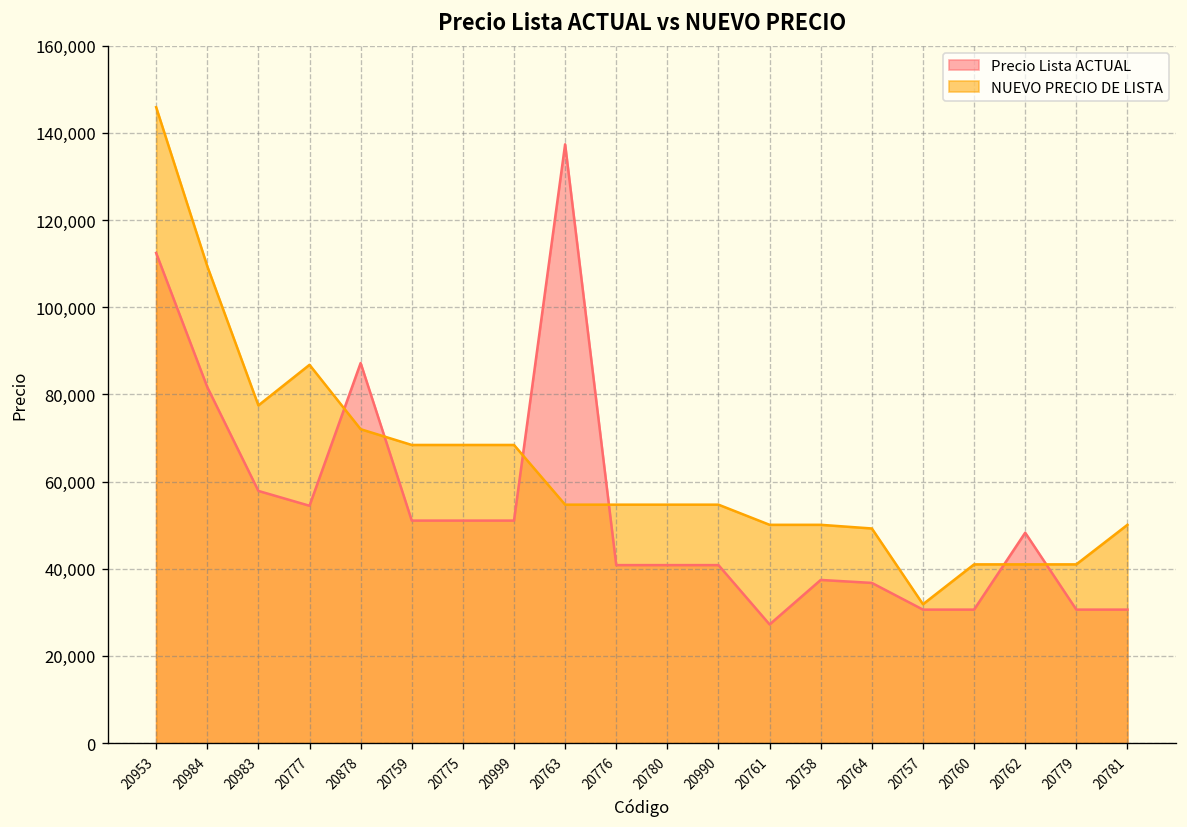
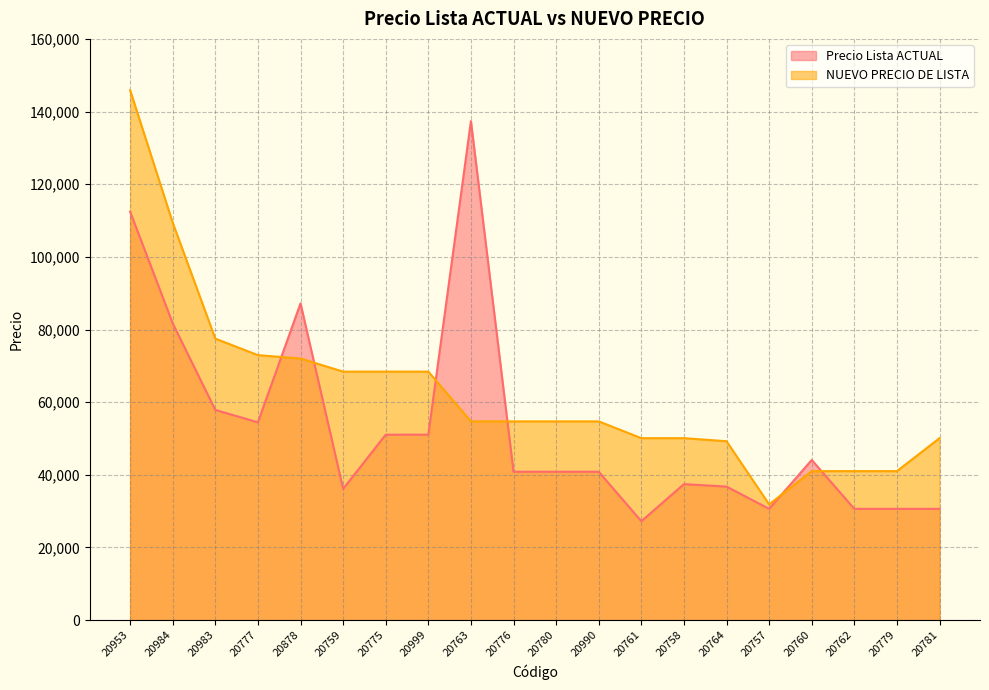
  {
    "Precio Lista ACTUAL": {
      "20953": "112,000",
      "20984": "82,000",
      "20983": "58,000",
      "20777": "54,000",
      "20878": "87,000",
-     "20759": "51,000",
+     "20759": "36,000",
      "20775": "51,000",
      "20999": "51,000",
      "20763": "137,000",
      "20776": "41,000",
      "20780": "41,000",
      "20990": "41,000",
      "20761": "27,000",
      "20758": "37,000",
      "20764": "37,000",
      "20757": "31,000",
-     "20760": "31,000",
-     "20762": "48,000",
+     "20760": "44,000",
+     "20762": "31,000",
      "20779": "31,000",
      "20781": "31,000"
    },
    "NUEVO PRECIO DE LISTA": {
      "20953": "146,000",
      "20984": "109,000",
      "20983": "77,000",
-     "20777": "87,000",
+     "20777": "73,000",
      "20878": "72,000",
      "20759": "68,000",
      "20775": "68,000",
      "20999": "68,000",
      "20763": "55,000",
      "20776": "55,000",
      "20780": "55,000",
      "20990": "55,000",
      "20761": "50,000",
      "20758": "50,000",
      "20764": "49,000",
      "20757": "32,000",
      "20760": "41,000",
      "20762": "41,000",
      "20779": "41,000",
      "20781": "50,000"
    }
  }
